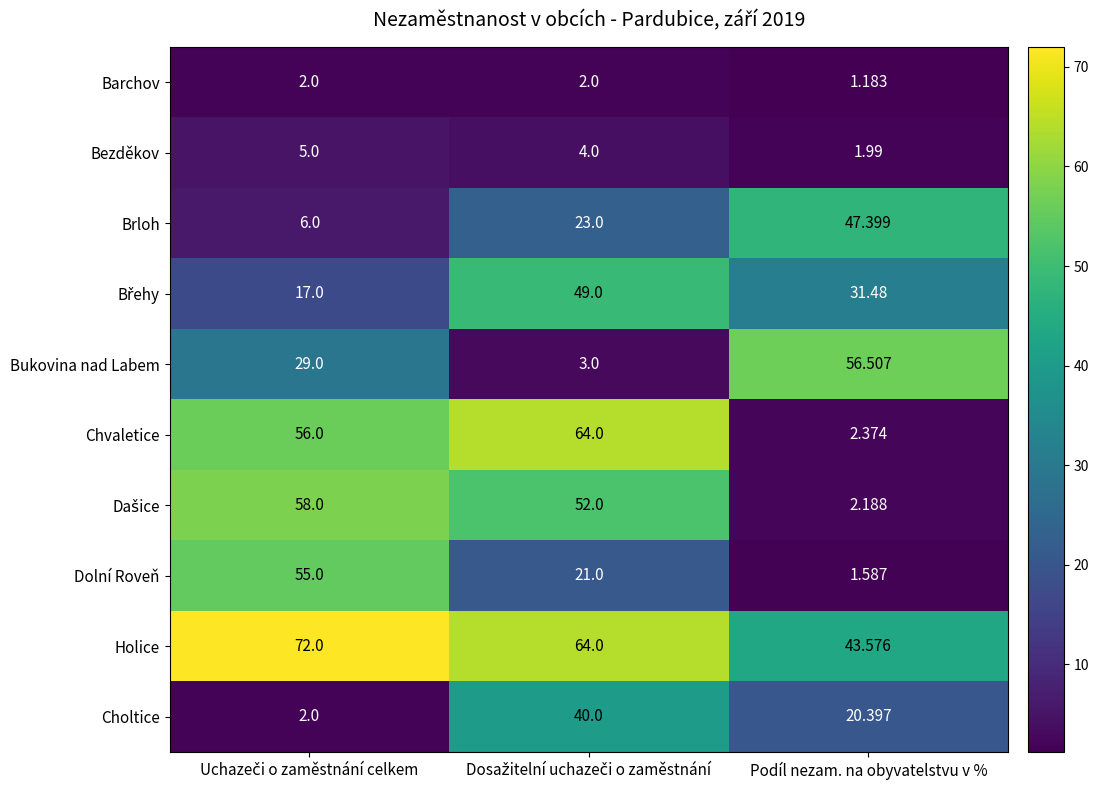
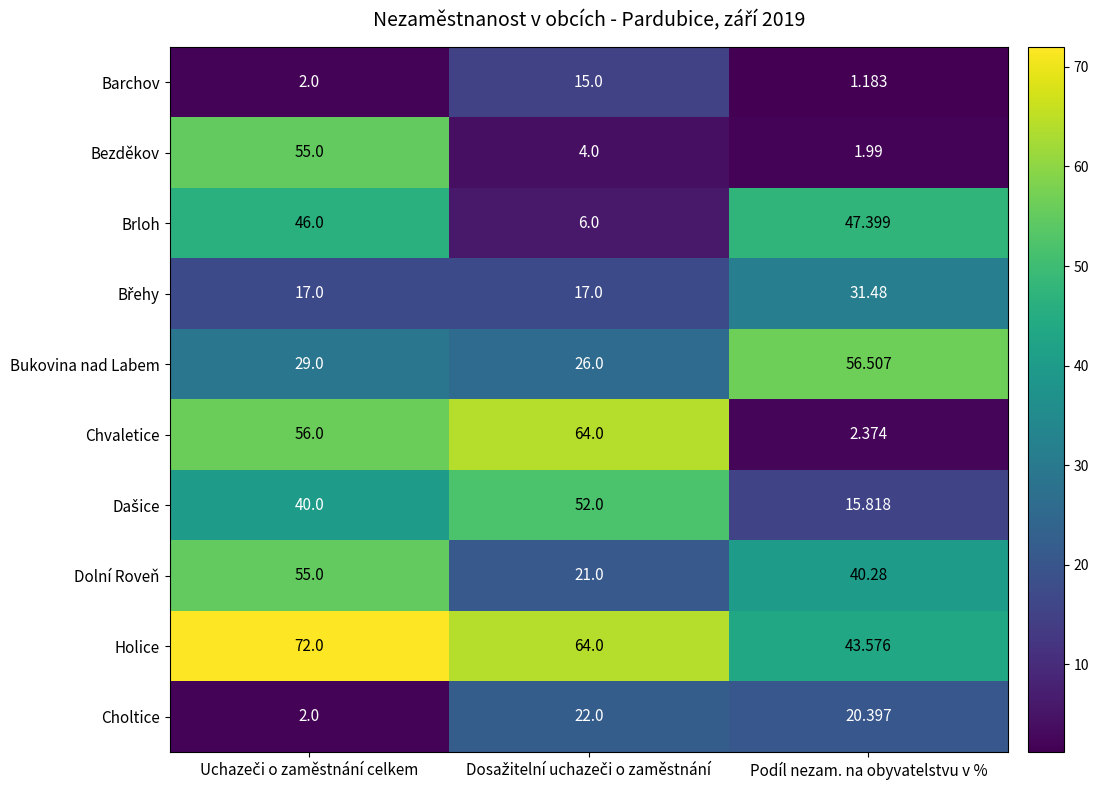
  {
    "Barchov": {
      "Uchazeči o zaměstnání celkem": 2.0,
-     "Dosažitelní uchazeči o zaměstnání": 2.0,
+     "Dosažitelní uchazeči o zaměstnání": 15.0,
      "Podíl nezam. na obyvatelstvu v %": 1.183
    },
    "Bezděkov": {
-     "Uchazeči o zaměstnání celkem": 5.0,
+     "Uchazeči o zaměstnání celkem": 55.0,
      "Dosažitelní uchazeči o zaměstnání": 4.0,
      "Podíl nezam. na obyvatelstvu v %": 1.99
    },
    "Brloh": {
-     "Uchazeči o zaměstnání celkem": 6.0,
-     "Dosažitelní uchazeči o zaměstnání": 23.0,
+     "Uchazeči o zaměstnání celkem": 46.0,
+     "Dosažitelní uchazeči o zaměstnání": 6.0,
      "Podíl nezam. na obyvatelstvu v %": 47.399
    },
    "Břehy": {
      "Uchazeči o zaměstnání celkem": 17.0,
-     "Dosažitelní uchazeči o zaměstnání": 49.0,
+     "Dosažitelní uchazeči o zaměstnání": 17.0,
      "Podíl nezam. na obyvatelstvu v %": 31.48
    },
    "Bukovina nad Labem": {
      "Uchazeči o zaměstnání celkem": 29.0,
-     "Dosažitelní uchazeči o zaměstnání": 3.0,
+     "Dosažitelní uchazeči o zaměstnání": 26.0,
      "Podíl nezam. na obyvatelstvu v %": 56.507
    },
    "Chvaletice": {
      "Uchazeči o zaměstnání celkem": 56.0,
      "Dosažitelní uchazeči o zaměstnání": 64.0,
      "Podíl nezam. na obyvatelstvu v %": 2.374
    },
    "Dašice": {
-     "Uchazeči o zaměstnání celkem": 58.0,
+     "Uchazeči o zaměstnání celkem": 40.0,
      "Dosažitelní uchazeči o zaměstnání": 52.0,
-     "Podíl nezam. na obyvatelstvu v %": 2.188
+     "Podíl nezam. na obyvatelstvu v %": 15.818
    },
    "Dolní Roveň": {
      "Uchazeči o zaměstnání celkem": 55.0,
      "Dosažitelní uchazeči o zaměstnání": 21.0,
-     "Podíl nezam. na obyvatelstvu v %": 1.587
+     "Podíl nezam. na obyvatelstvu v %": 40.28
    },
    "Holice": {
      "Uchazeči o zaměstnání celkem": 72.0,
      "Dosažitelní uchazeči o zaměstnání": 64.0,
      "Podíl nezam. na obyvatelstvu v %": 43.576
    },
    "Choltice": {
      "Uchazeči o zaměstnání celkem": 2.0,
-     "Dosažitelní uchazeči o zaměstnání": 40.0,
+     "Dosažitelní uchazeči o zaměstnání": 22.0,
      "Podíl nezam. na obyvatelstvu v %": 20.397
    }
  }
